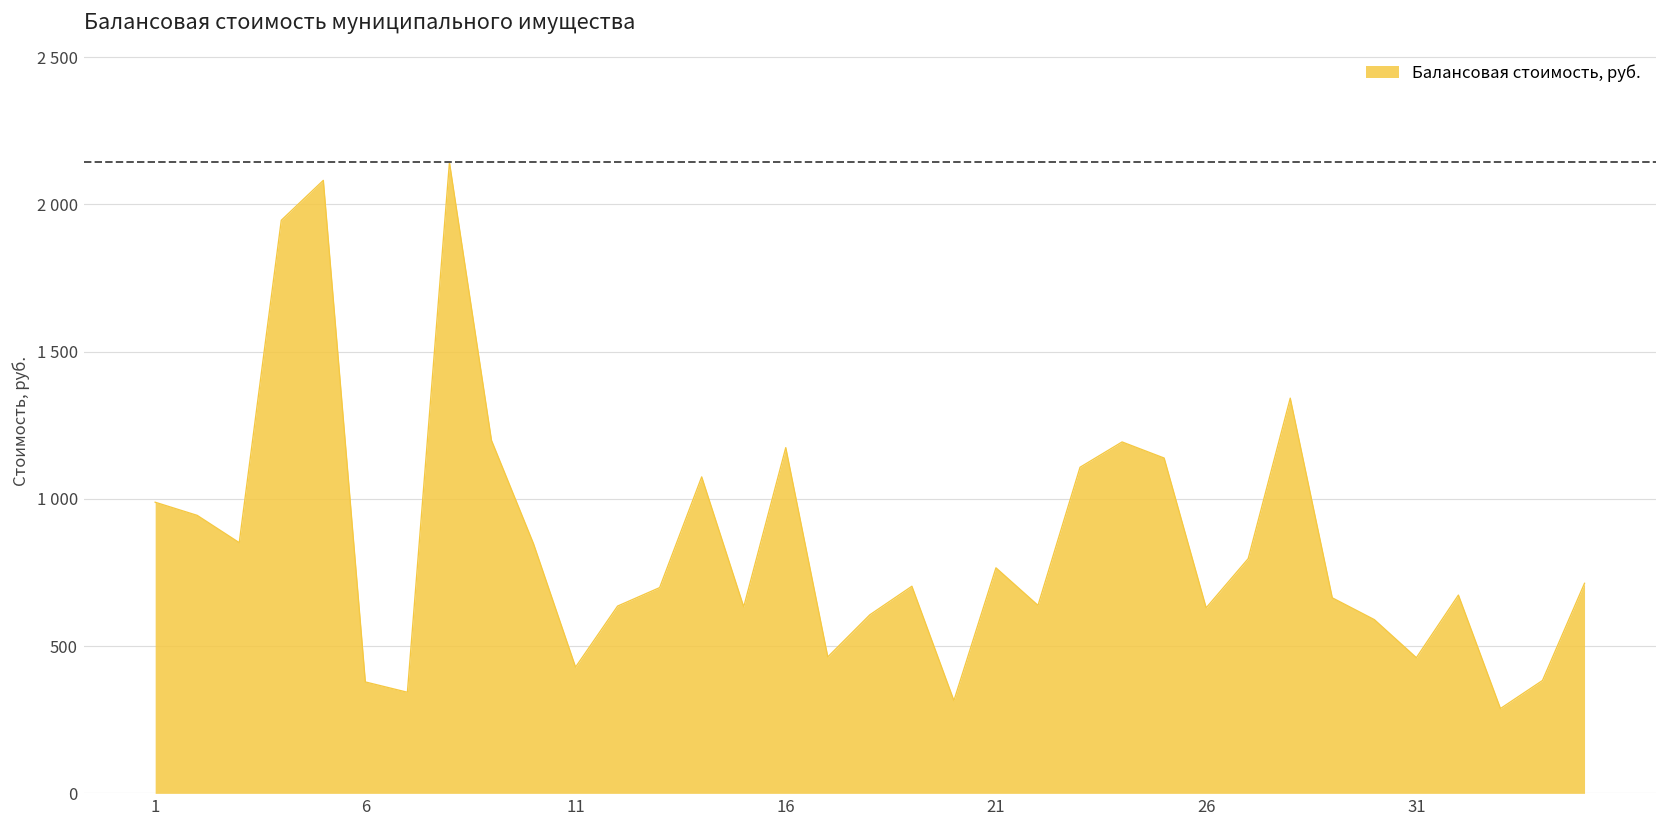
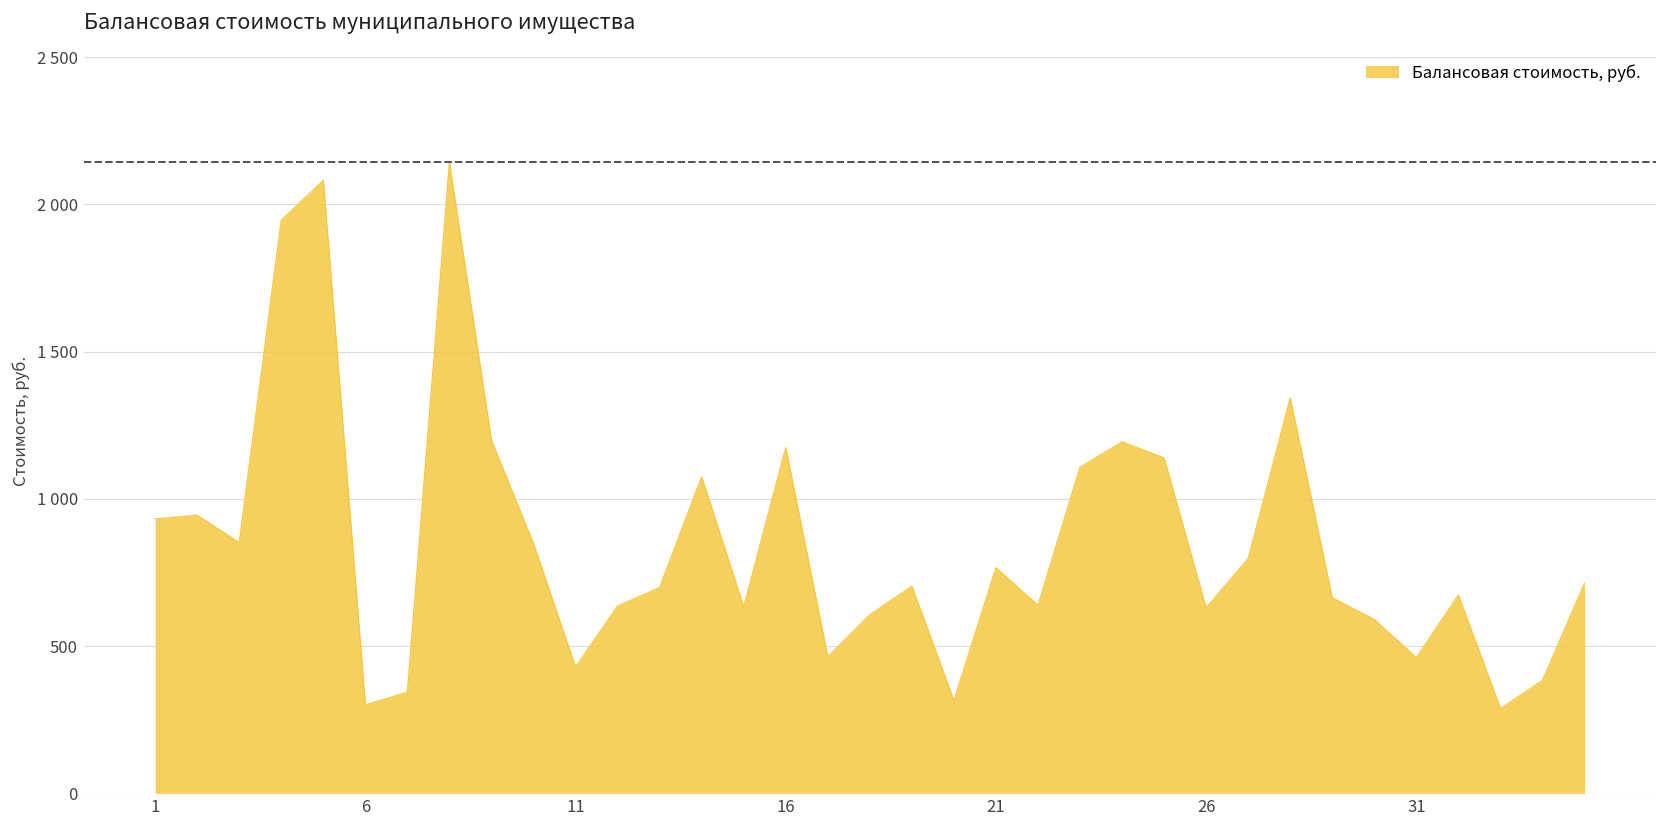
  {
-   "1": 990,
-   "6": 380,
+   "1": 930,
+   "6": 300,
    "11": 430,
    "16": 1170,
    "21": 770,
    "26": 630,
    "31": 460
  }
